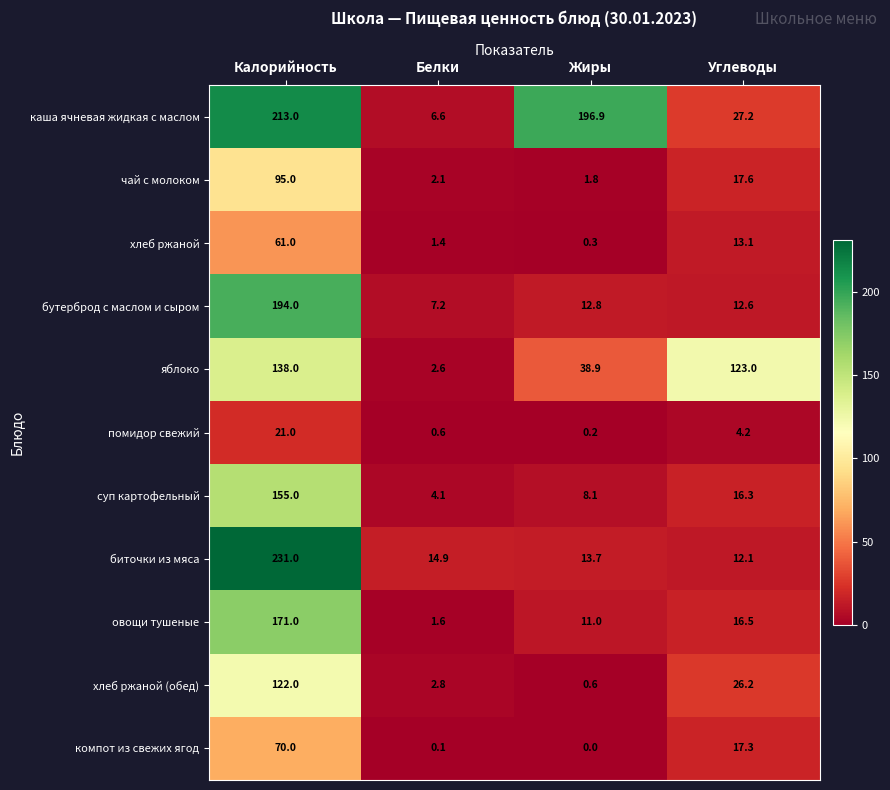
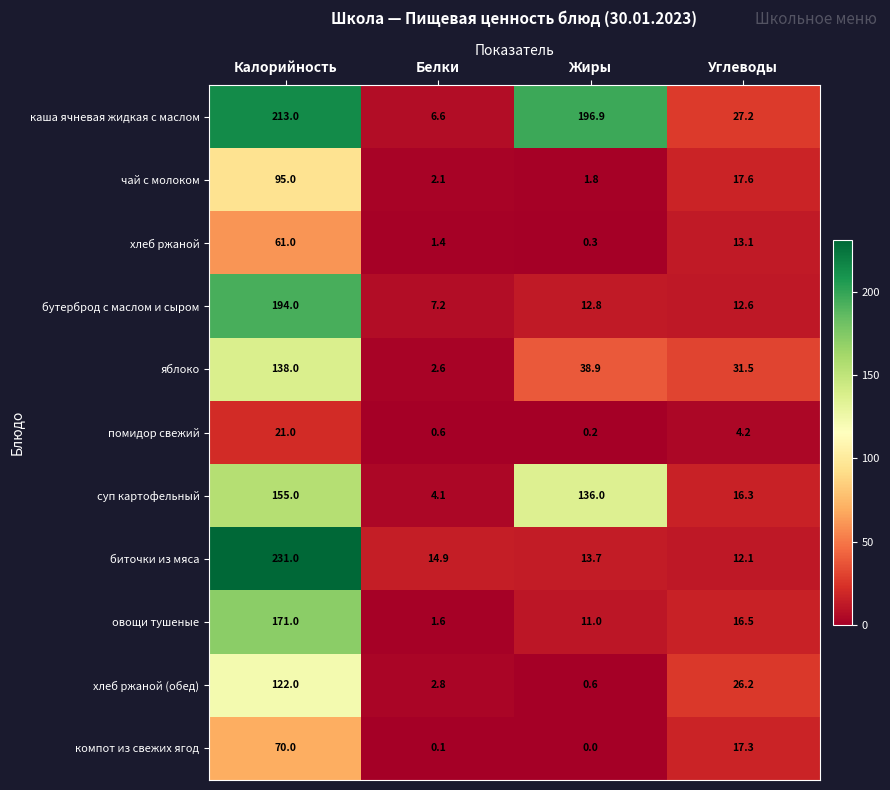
  {
    "каша ячневая жидкая с маслом": {
      "Калорийность": 213.0,
      "Белки": 6.6,
      "Жиры": 196.9,
      "Углеводы": 27.2
    },
    "чай с молоком": {
      "Калорийность": 95.0,
      "Белки": 2.1,
      "Жиры": 1.8,
      "Углеводы": 17.6
    },
    "хлеб ржаной": {
      "Калорийность": 61.0,
      "Белки": 1.4,
      "Жиры": 0.3,
      "Углеводы": 13.1
    },
    "бутерброд с маслом и сыром": {
      "Калорийность": 194.0,
      "Белки": 7.2,
      "Жиры": 12.8,
      "Углеводы": 12.6
    },
    "яблоко": {
      "Калорийность": 138.0,
      "Белки": 2.6,
      "Жиры": 38.9,
-     "Углеводы": 123.0
+     "Углеводы": 31.5
    },
    "помидор свежий": {
      "Калорийность": 21.0,
      "Белки": 0.6,
      "Жиры": 0.2,
      "Углеводы": 4.2
    },
    "суп картофельный": {
      "Калорийность": 155.0,
      "Белки": 4.1,
-     "Жиры": 8.1,
+     "Жиры": 136.0,
      "Углеводы": 16.3
    },
    "биточки из мяса": {
      "Калорийность": 231.0,
      "Белки": 14.9,
      "Жиры": 13.7,
      "Углеводы": 12.1
    },
    "овощи тушеные": {
      "Калорийность": 171.0,
      "Белки": 1.6,
      "Жиры": 11.0,
      "Углеводы": 16.5
    },
    "хлеб ржаной (обед)": {
      "Калорийность": 122.0,
      "Белки": 2.8,
      "Жиры": 0.6,
      "Углеводы": 26.2
    },
    "компот из свежих ягод": {
      "Калорийность": 70.0,
      "Белки": 0.1,
      "Жиры": 0.0,
      "Углеводы": 17.3
    }
  }
